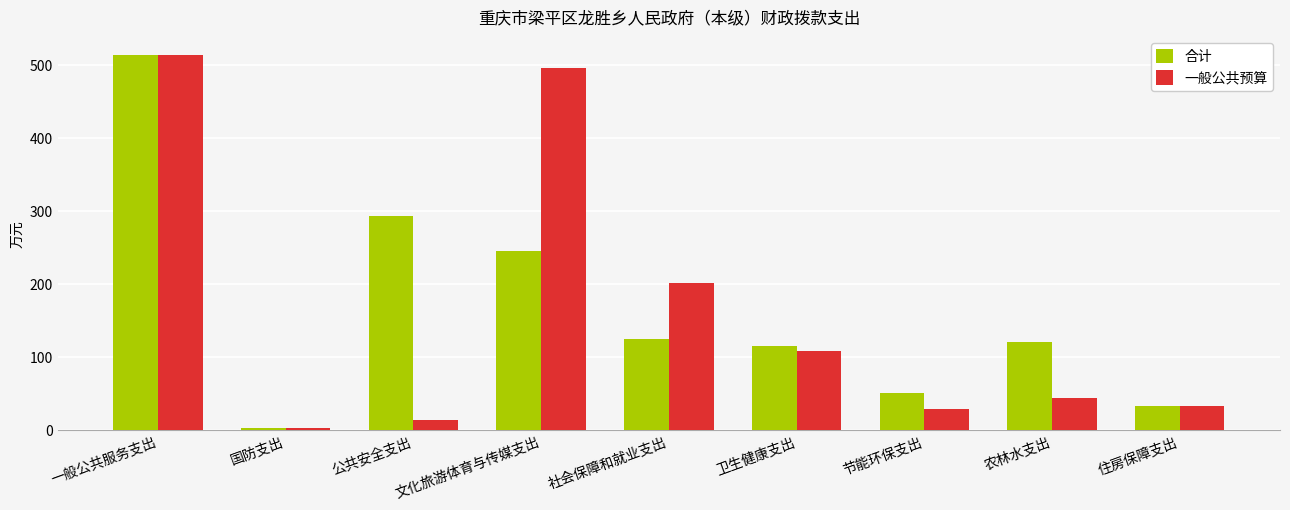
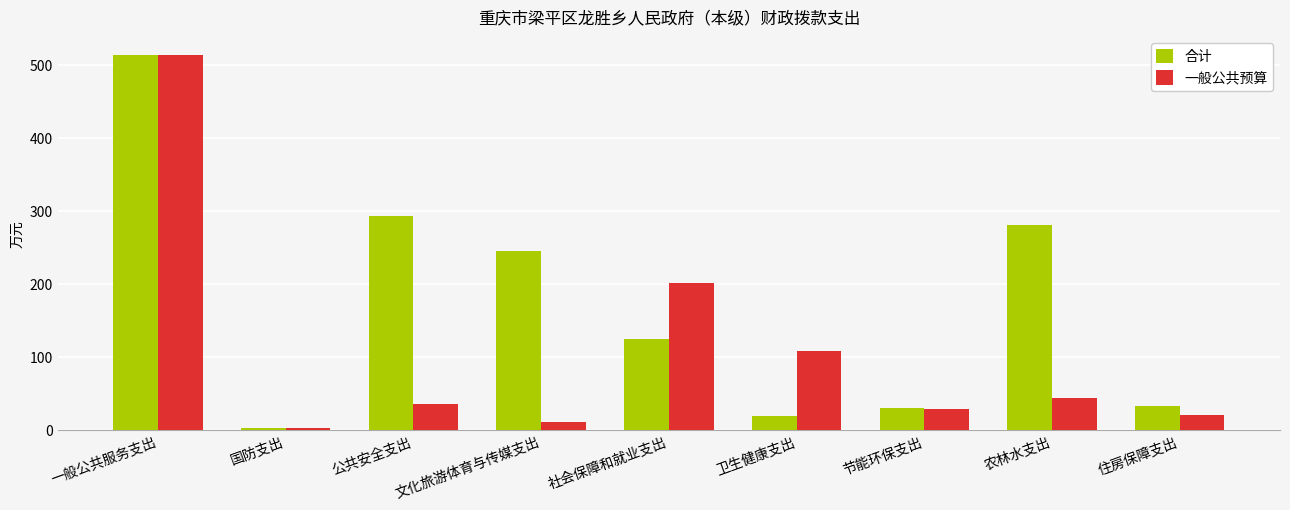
  {
    "合计": {
      "一般公共服务支出": 510,
      "公共安全支出": 290,
      "文化旅游体育与传媒支出": 250,
      "社会保障和就业支出": 120,
-     "卫生健康支出": 110,
-     "节能环保支出": 50,
-     "农林水支出": 120,
+     "卫生健康支出": 20,
+     "节能环保支出": 30,
+     "农林水支出": 280,
      "住房保障支出": 30
    },
    "一般公共预算": {
      "一般公共服务支出": 510,
-     "公共安全支出": 10,
-     "文化旅游体育与传媒支出": 500,
+     "公共安全支出": 40,
+     "文化旅游体育与传媒支出": 10,
      "社会保障和就业支出": 200,
      "卫生健康支出": 110,
      "节能环保支出": 30,
      "农林水支出": 40,
-     "住房保障支出": 30
+     "住房保障支出": 20
    }
  }
